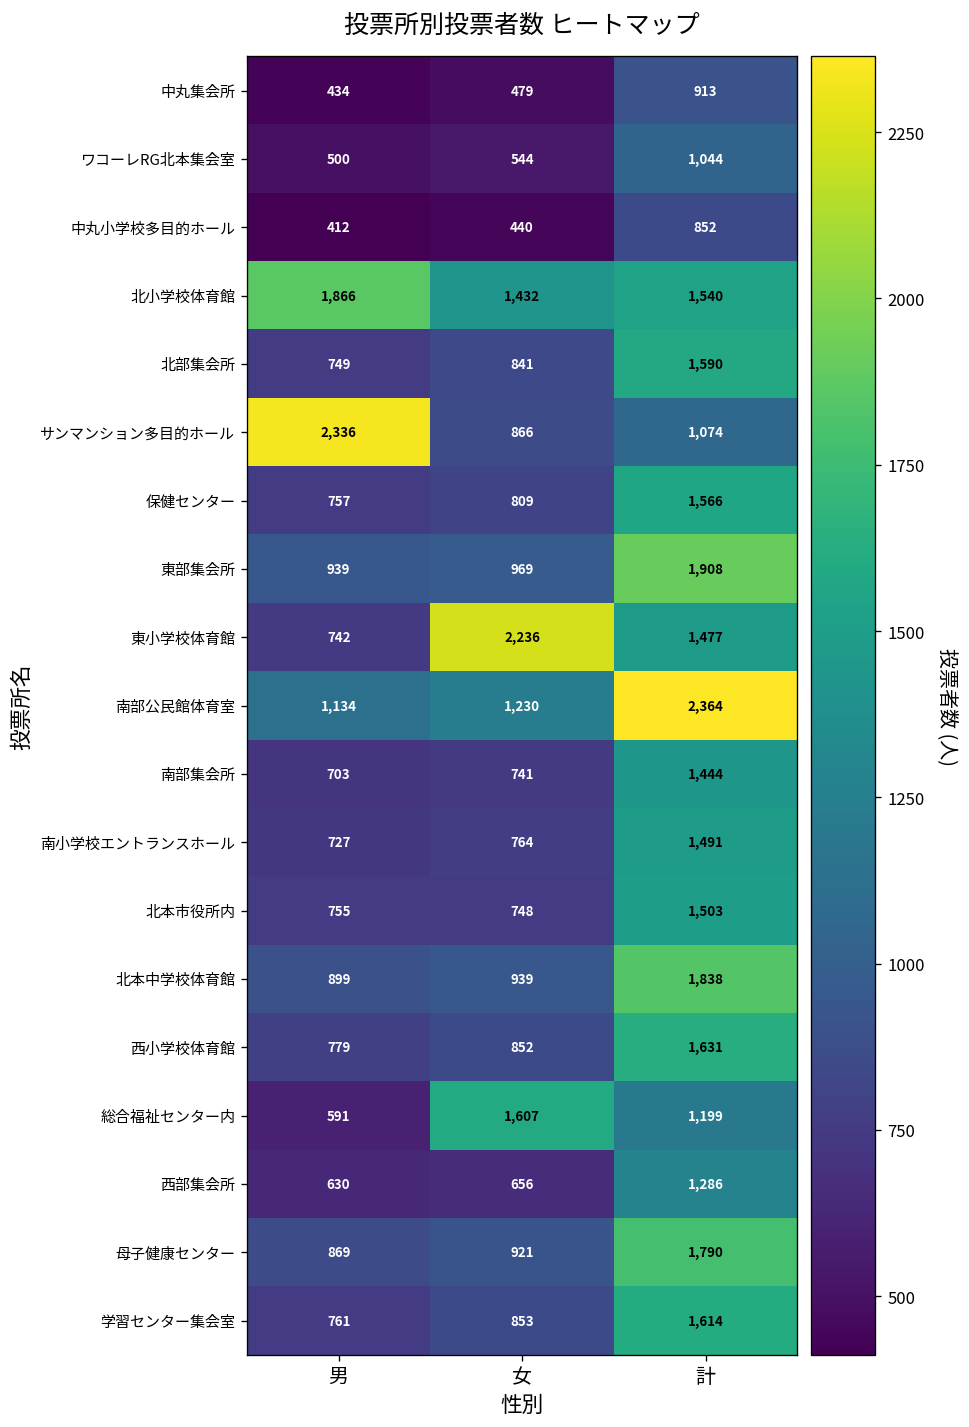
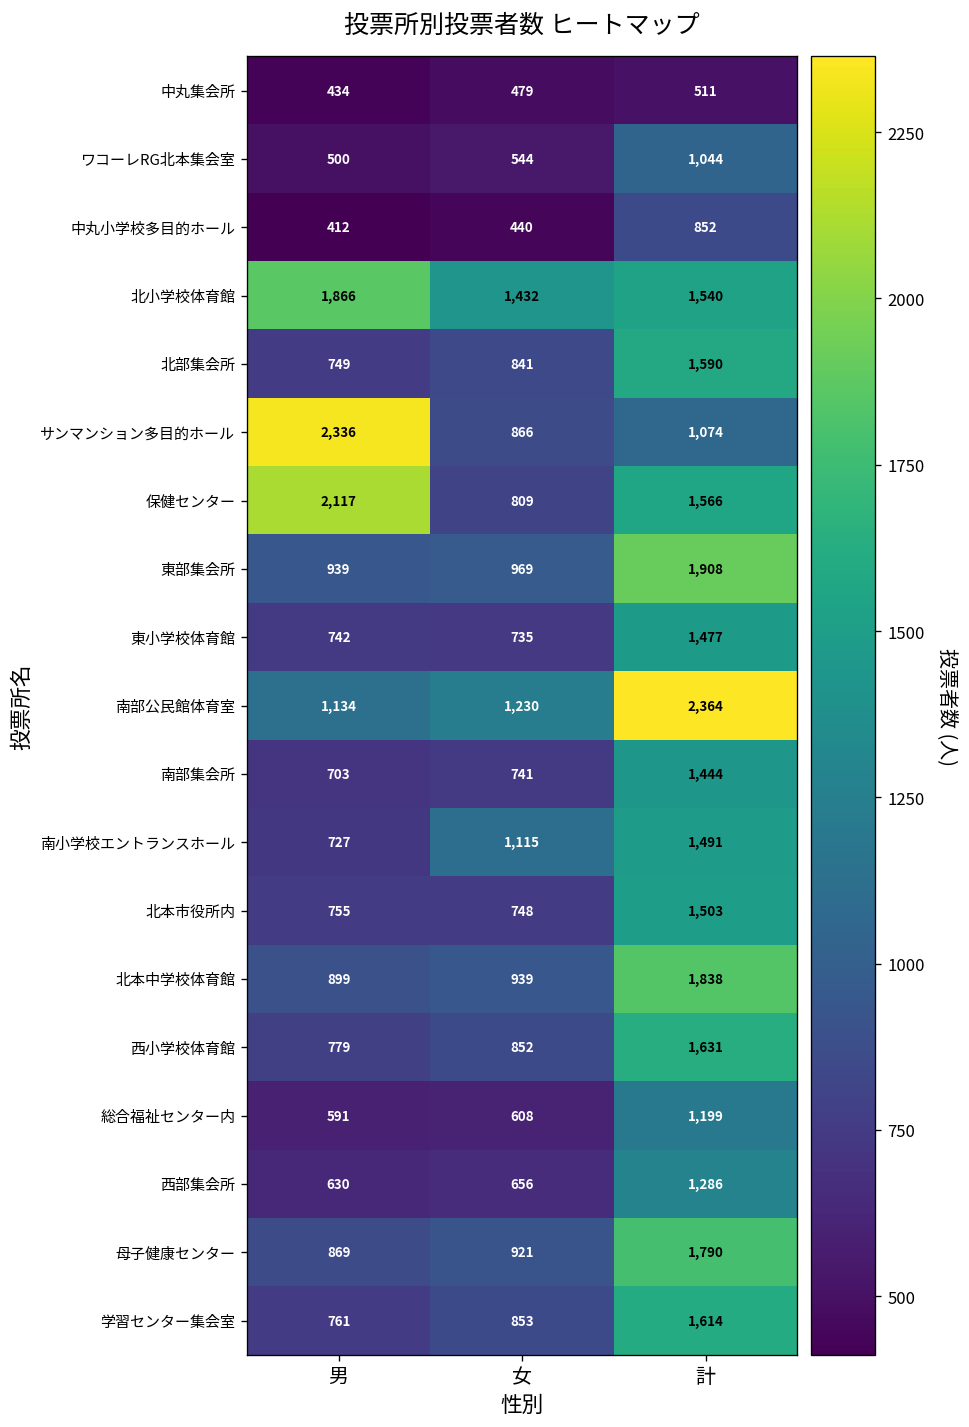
  {
    "中丸集会所": {
      "男": "434",
      "女": "479",
-     "計": "913"
+     "計": "511"
    },
    "ワコーレRG北本集会室": {
      "男": "500",
      "女": "544",
      "計": "1,044"
    },
    "中丸小学校多目的ホール": {
      "男": "412",
      "女": "440",
      "計": "852"
    },
    "北小学校体育館": {
      "男": "1,866",
      "女": "1,432",
      "計": "1,540"
    },
    "北部集会所": {
      "男": "749",
      "女": "841",
      "計": "1,590"
    },
    "サンマンション多目的ホール": {
      "男": "2,336",
      "女": "866",
      "計": "1,074"
    },
    "保健センター": {
-     "男": "757",
+     "男": "2,117",
      "女": "809",
      "計": "1,566"
    },
    "東部集会所": {
      "男": "939",
      "女": "969",
      "計": "1,908"
    },
    "東小学校体育館": {
      "男": "742",
-     "女": "2,236",
+     "女": "735",
      "計": "1,477"
    },
    "南部公民館体育室": {
      "男": "1,134",
      "女": "1,230",
      "計": "2,364"
    },
    "南部集会所": {
      "男": "703",
      "女": "741",
      "計": "1,444"
    },
    "南小学校エントランスホール": {
      "男": "727",
-     "女": "764",
+     "女": "1,115",
      "計": "1,491"
    },
    "北本市役所内": {
      "男": "755",
      "女": "748",
      "計": "1,503"
    },
    "北本中学校体育館": {
      "男": "899",
      "女": "939",
      "計": "1,838"
    },
    "西小学校体育館": {
      "男": "779",
      "女": "852",
      "計": "1,631"
    },
    "総合福祉センター内": {
      "男": "591",
-     "女": "1,607",
+     "女": "608",
      "計": "1,199"
    },
    "西部集会所": {
      "男": "630",
      "女": "656",
      "計": "1,286"
    },
    "母子健康センター": {
      "男": "869",
      "女": "921",
      "計": "1,790"
    },
    "学習センター集会室": {
      "男": "761",
      "女": "853",
      "計": "1,614"
    }
  }
